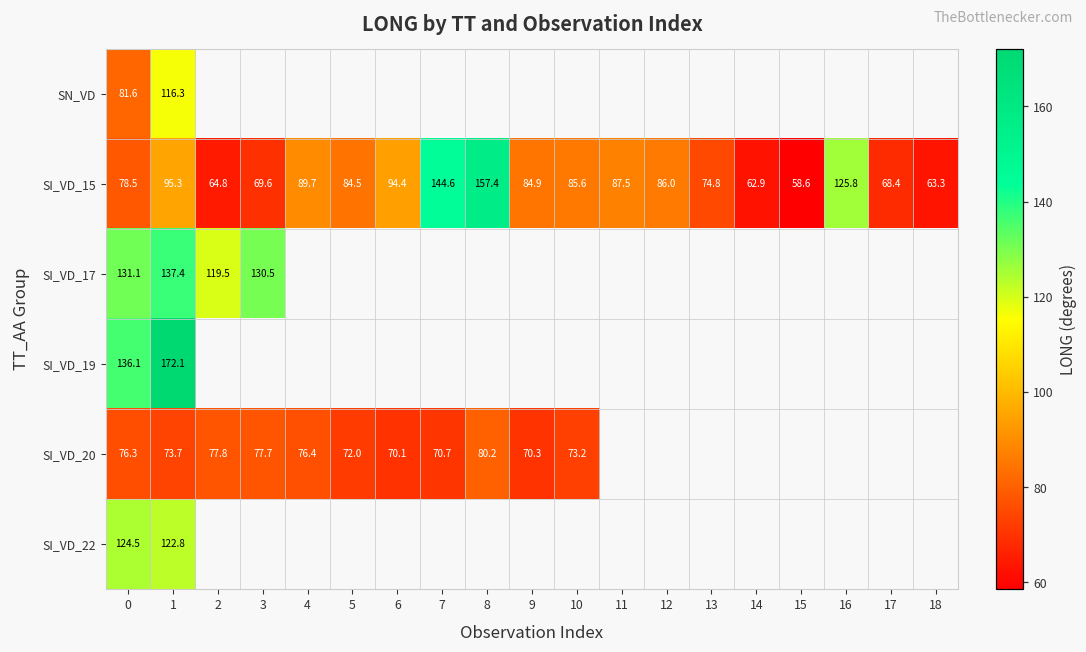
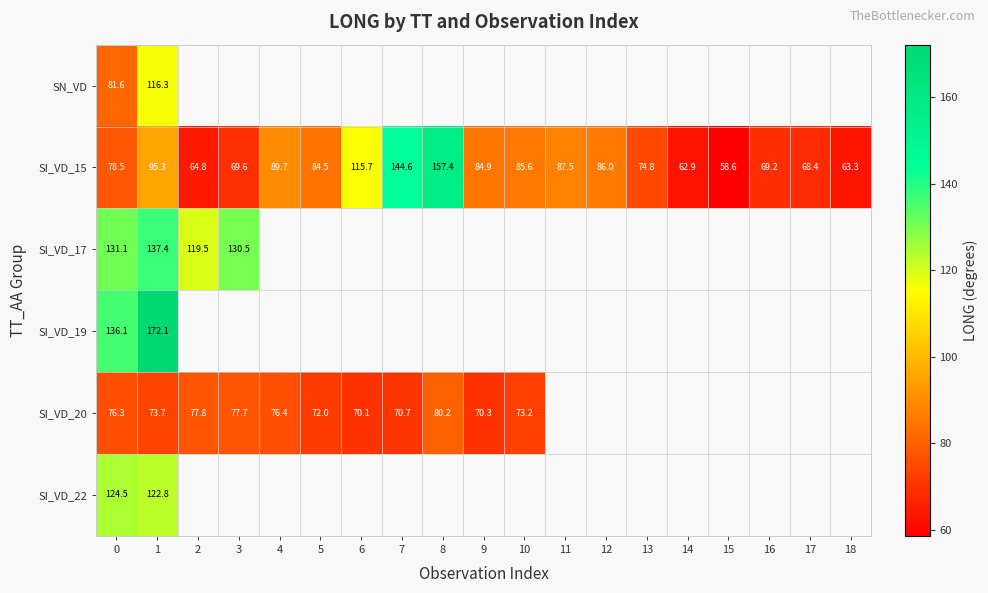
  {
    "SN_VD": {
      "0": 81.6,
      "1": 116.3
    },
    "SI_VD_15": {
      "0": 78.5,
      "1": 95.3,
      "2": 64.8,
      "3": 69.6,
      "4": 89.7,
      "5": 84.5,
-     "6": 94.4,
+     "6": 115.7,
      "7": 144.6,
      "8": 157.4,
      "9": 84.9,
      "10": 85.6,
      "11": 87.5,
      "12": 86.0,
      "13": 74.8,
      "14": 62.9,
      "15": 58.6,
-     "16": 125.8,
+     "16": 69.2,
      "17": 68.4,
      "18": 63.3
    },
    "SI_VD_17": {
      "0": 131.1,
      "1": 137.4,
      "2": 119.5,
      "3": 130.5
    },
    "SI_VD_19": {
      "0": 136.1,
      "1": 172.1
    },
    "SI_VD_20": {
      "0": 76.3,
      "1": 73.7,
      "2": 77.8,
      "3": 77.7,
      "4": 76.4,
      "5": 72.0,
      "6": 70.1,
      "7": 70.7,
      "8": 80.2,
      "9": 70.3,
      "10": 73.2
    },
    "SI_VD_22": {
      "0": 124.5,
      "1": 122.8
    }
  }
